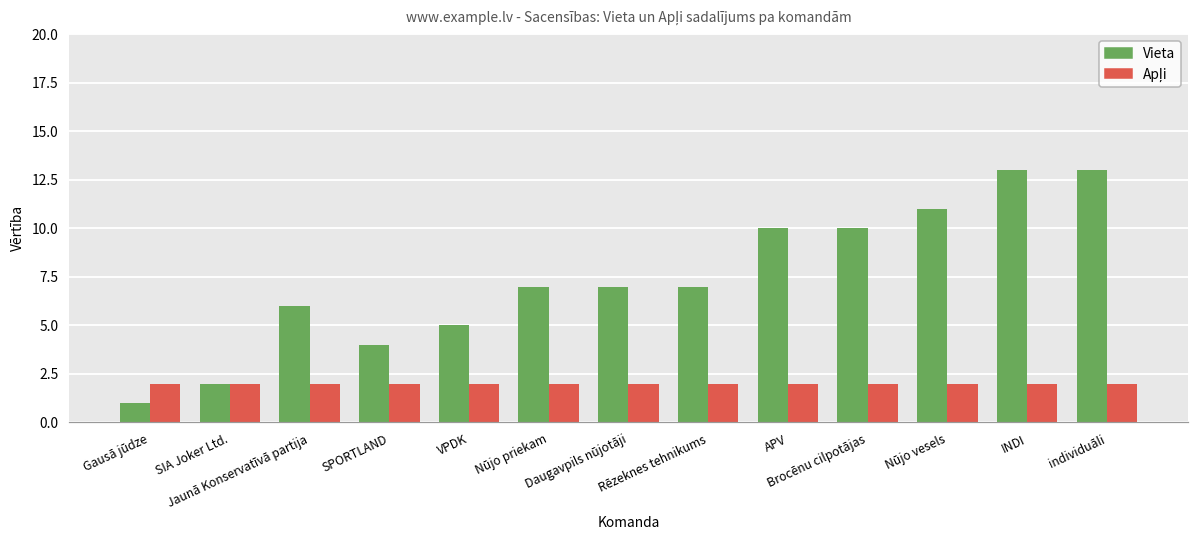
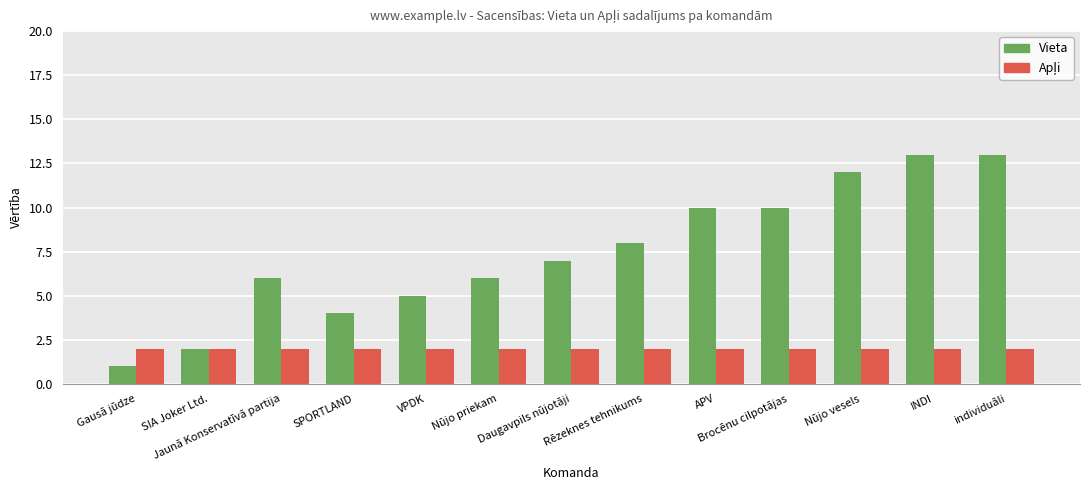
  {
    "Vieta": {
      "Gausā jūdze": 1,
      "SIA Joker Ltd.": 2,
      "Jaunā Konservatīvā partija": 6,
      "SPORTLAND": 4,
      "VPDK": 5,
-     "Nūjo priekam": 7,
+     "Nūjo priekam": 6,
      "Daugavpils nūjotāji": 7,
-     "Rēzeknes tehnikums": 7,
+     "Rēzeknes tehnikums": 8,
      "APV": 10,
      "Brocēnu cilpotājas": 10,
-     "Nūjo vesels": 11,
+     "Nūjo vesels": 12,
      "INDI": 13,
      "individuāli": 13
    },
    "Apļi": {
      "Gausā jūdze": 2,
      "SIA Joker Ltd.": 2,
      "Jaunā Konservatīvā partija": 2,
      "SPORTLAND": 2,
      "VPDK": 2,
      "Nūjo priekam": 2,
      "Daugavpils nūjotāji": 2,
      "Rēzeknes tehnikums": 2,
      "APV": 2,
      "Brocēnu cilpotājas": 2,
      "Nūjo vesels": 2,
      "INDI": 2,
      "individuāli": 2
    }
  }
